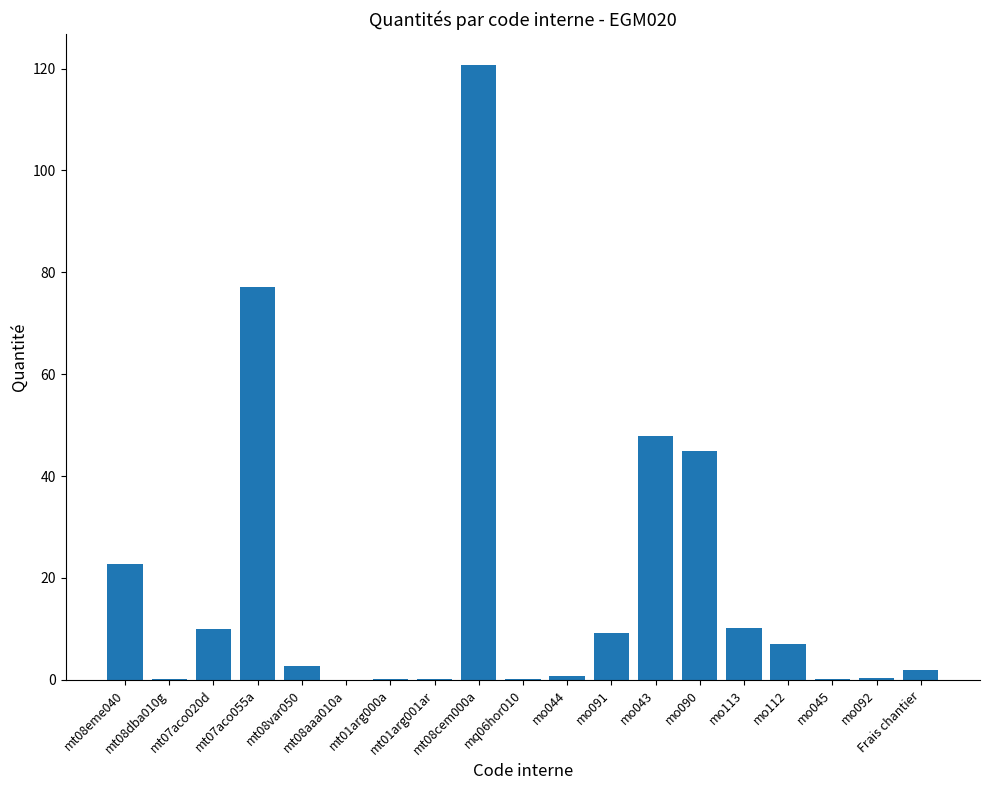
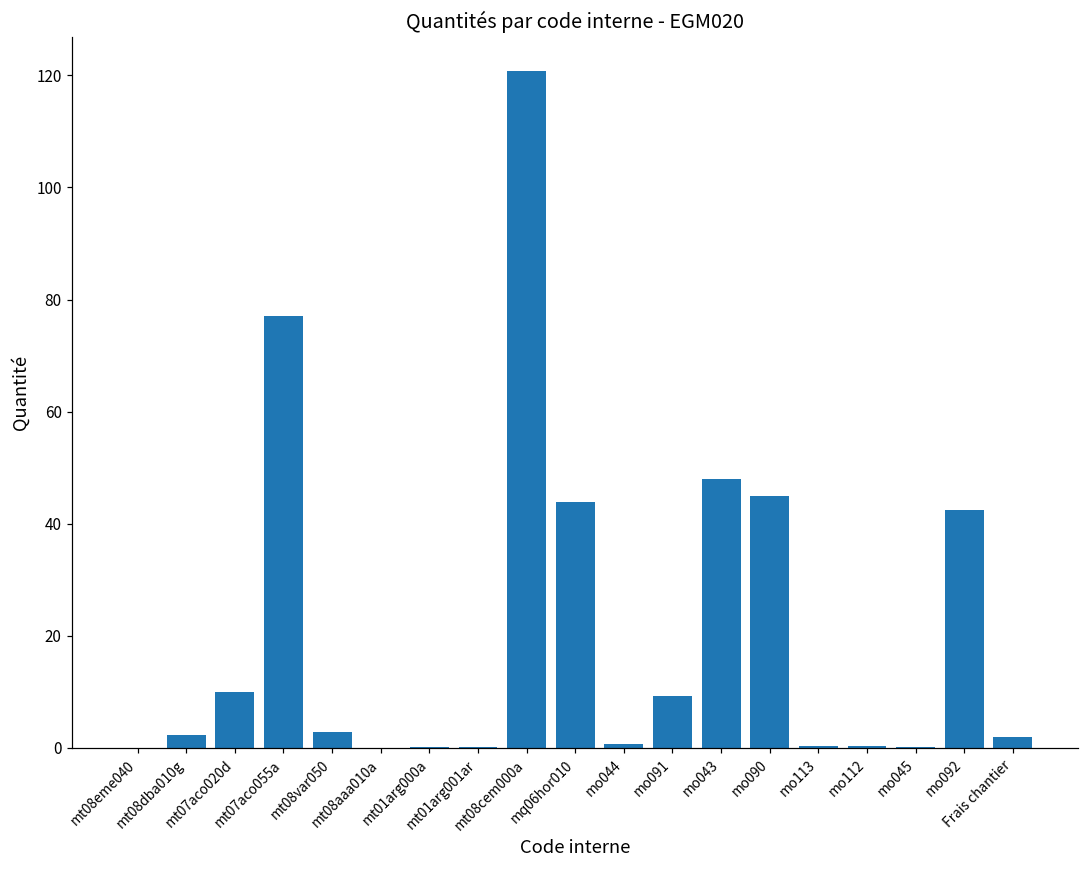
  {
-   "mt08eme040": 23,
-   "mt08dba010g": 0,
+   "mt08eme040": 0,
+   "mt08dba010g": 2,
    "mt07aco020d": 10,
    "mt07aco055a": 77,
    "mt08var050": 3,
    "mt08cem000a": 121,
-   "mq06hor010": 0,
+   "mq06hor010": 44,
    "mo044": 1,
    "mo091": 9,
    "mo043": 48,
    "mo090": 45,
-   "mo113": 10,
-   "mo112": 7,
-   "mo092": 0,
+   "mo113": 0,
+   "mo112": 0,
+   "mo092": 42,
    "Frais chantier": 2
  }
